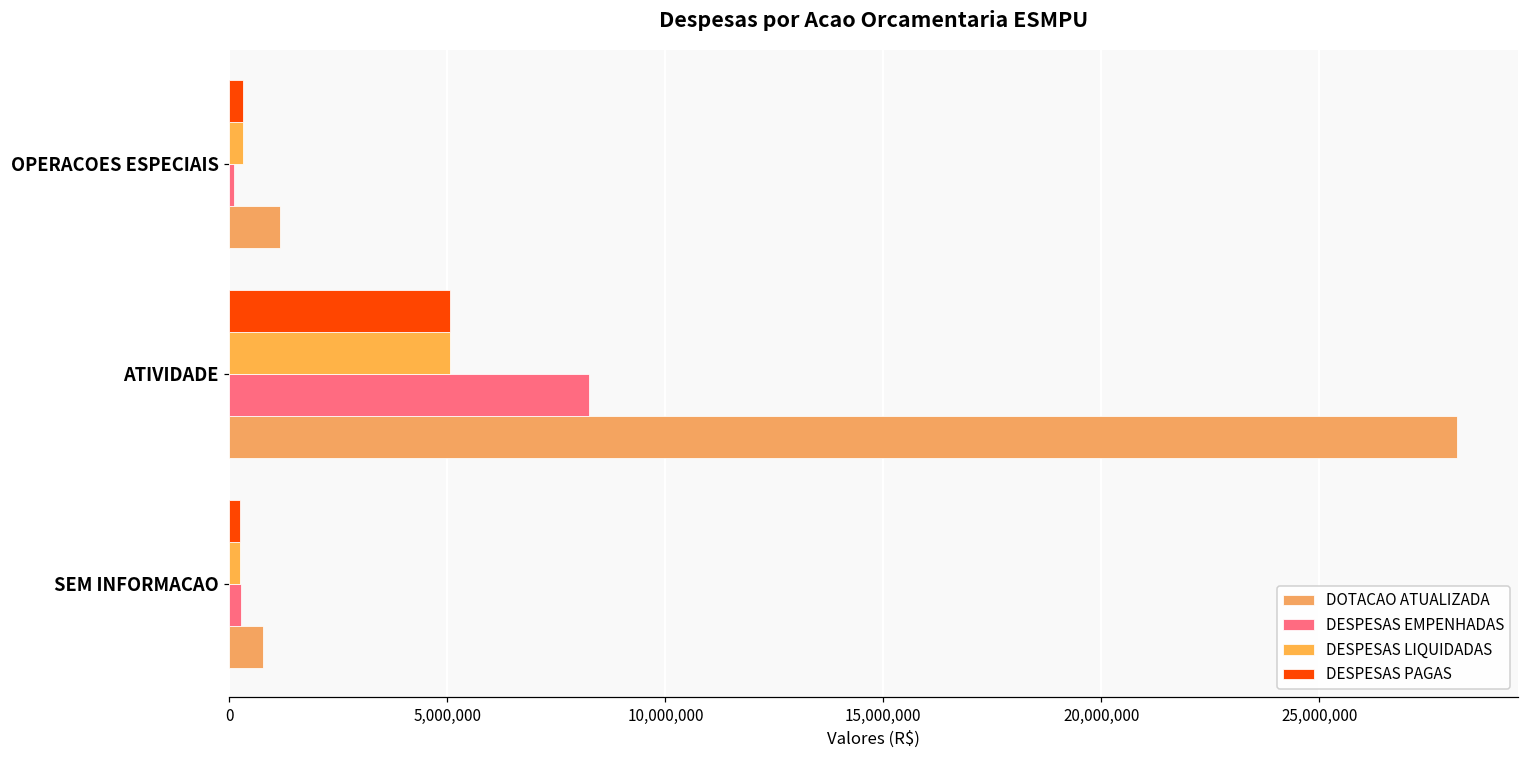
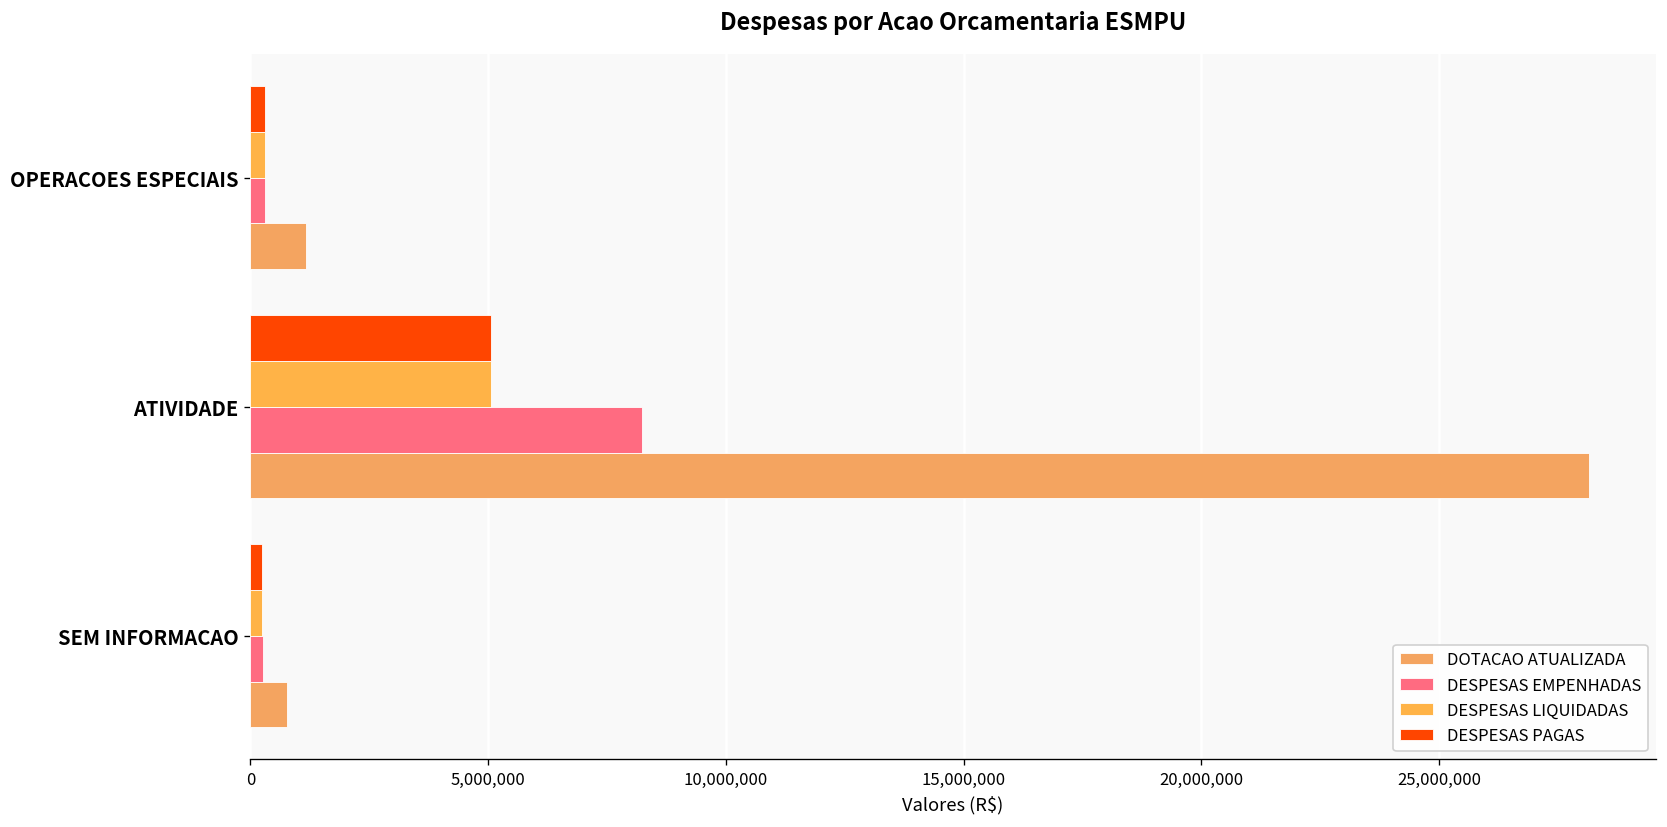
  {
    "DESPESAS EMPENHADAS": {
-     "OPERACOES ESPECIAIS": "100,000",
+     "OPERACOES ESPECIAIS": "300,000",
      "ATIVIDADE": "8,200,000",
      "SEM INFORMACAO": "300,000"
    },
    "DESPESAS PAGAS": {
      "OPERACOES ESPECIAIS": "300,000",
      "ATIVIDADE": "5,100,000",
      "SEM INFORMACAO": "200,000"
    }
  }
